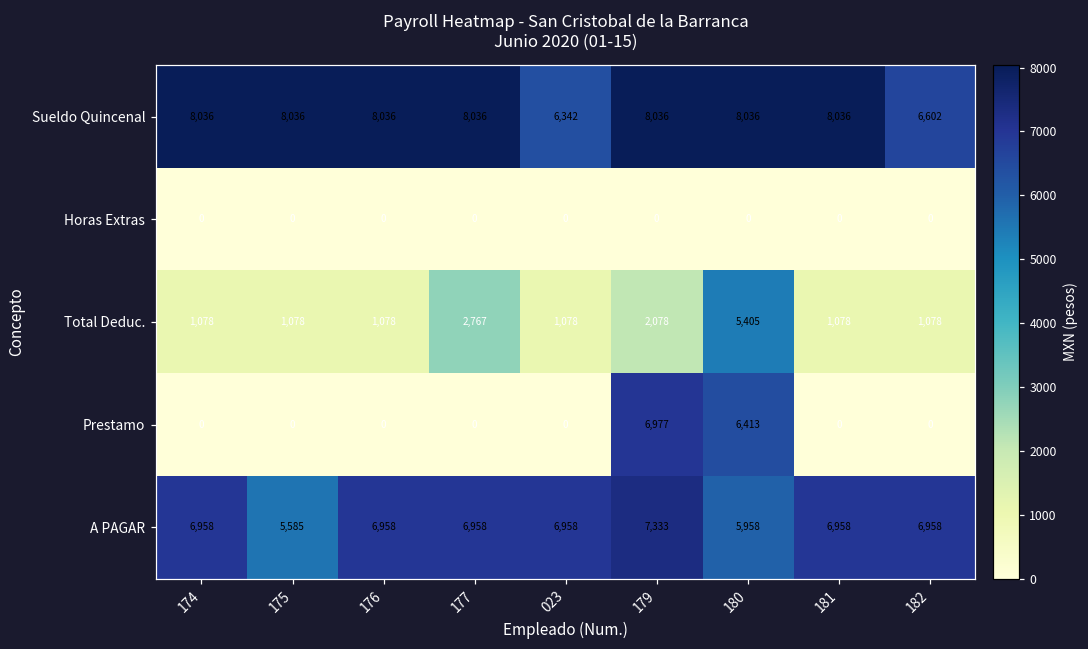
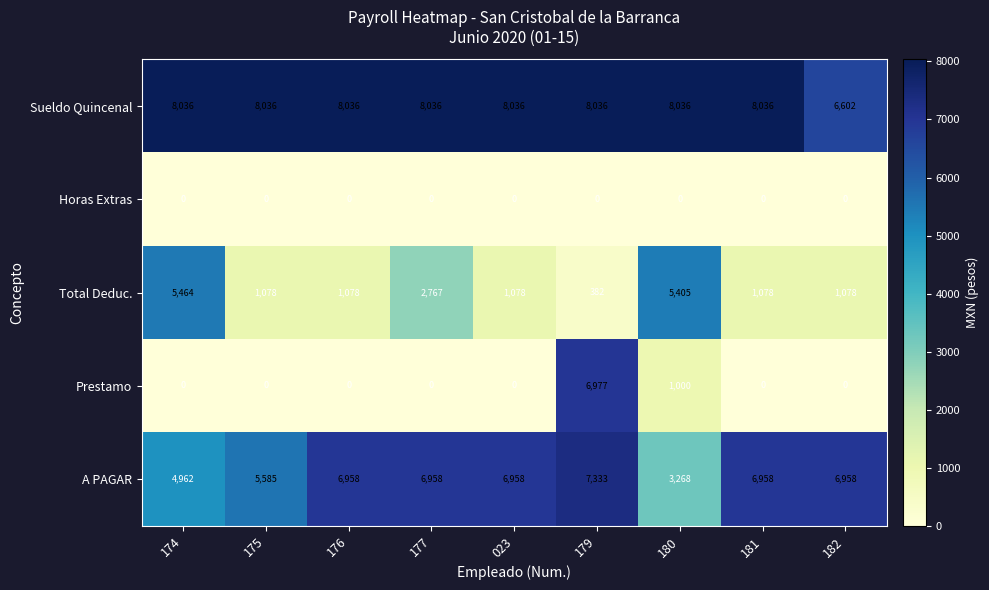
  {
    "Sueldo Quincenal": {
      "174": "8,036",
      "175": "8,036",
      "176": "8,036",
      "177": "8,036",
-     "023": "6,342",
+     "023": "8,036",
      "179": "8,036",
      "180": "8,036",
      "181": "8,036",
      "182": "6,602"
    },
    "Total Deduc.": {
-     "174": "1,078",
+     "174": "5,464",
      "175": "1,078",
      "176": "1,078",
      "177": "2,767",
      "023": "1,078",
-     "179": "2,078",
+     "179": "382",
      "180": "5,405",
      "181": "1,078",
      "182": "1,078"
    },
    "Prestamo": {
      "179": "6,977",
-     "180": "6,413"
+     "180": "1,000"
    },
    "A PAGAR": {
-     "174": "6,958",
+     "174": "4,962",
      "175": "5,585",
      "176": "6,958",
      "177": "6,958",
      "023": "6,958",
      "179": "7,333",
-     "180": "5,958",
+     "180": "3,268",
      "181": "6,958",
      "182": "6,958"
    }
  }
